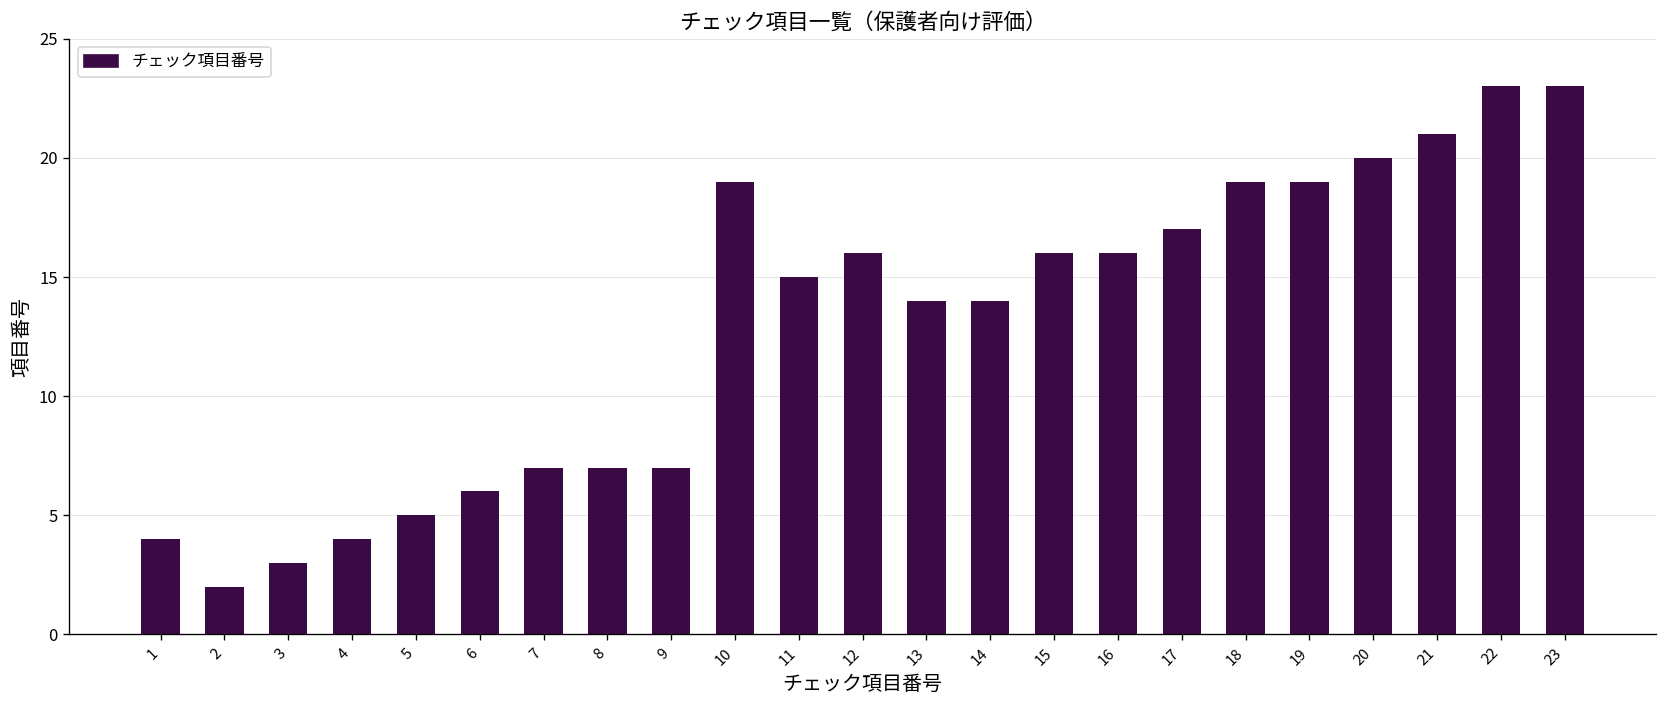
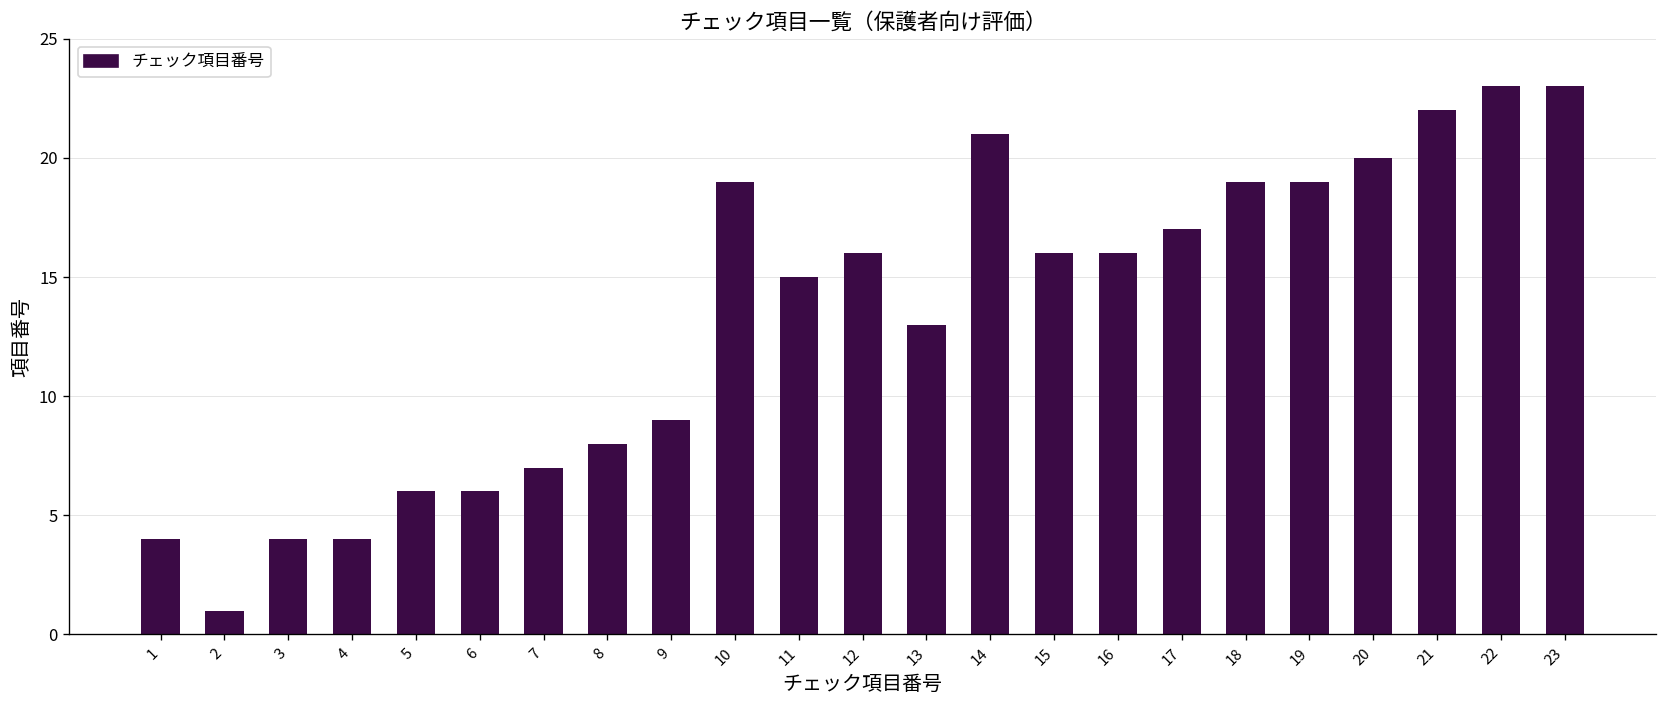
  {
    "1": 4,
-   "2": 2,
-   "3": 3,
+   "2": 1,
+   "3": 4,
    "4": 4,
-   "5": 5,
+   "5": 6,
    "6": 6,
    "7": 7,
-   "8": 7,
-   "9": 7,
+   "8": 8,
+   "9": 9,
    "10": 19,
    "11": 15,
    "12": 16,
-   "13": 14,
-   "14": 14,
+   "13": 13,
+   "14": 21,
    "15": 16,
    "16": 16,
    "17": 17,
    "18": 19,
    "19": 19,
    "20": 20,
-   "21": 21,
+   "21": 22,
    "22": 23,
    "23": 23
  }
